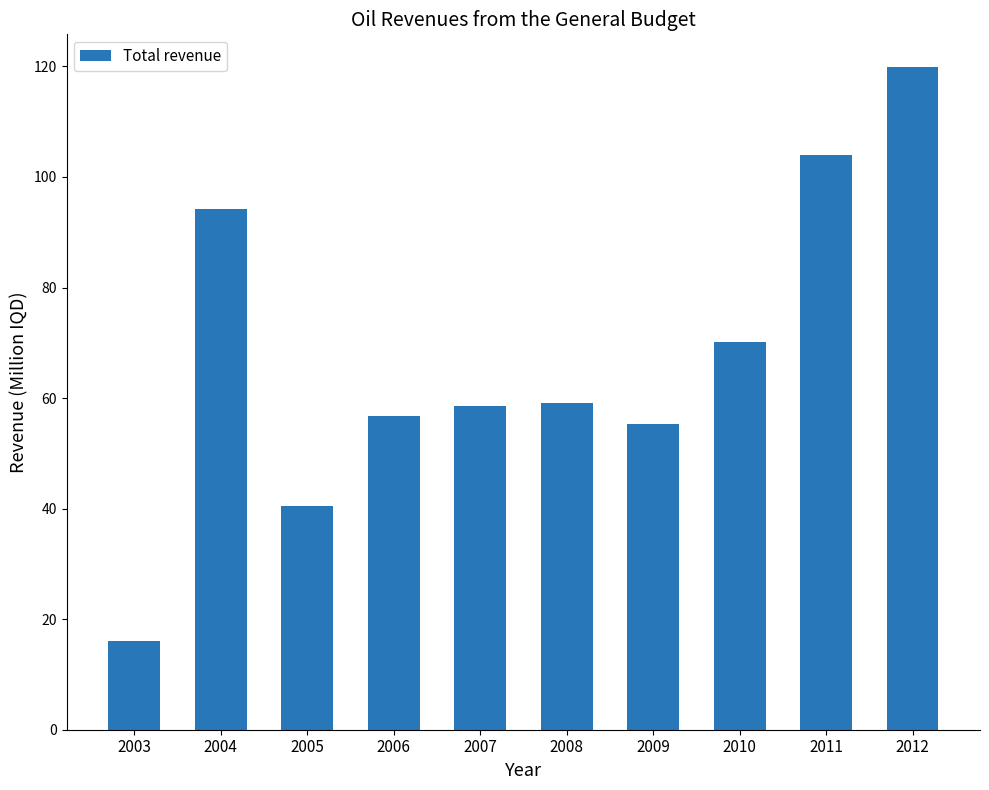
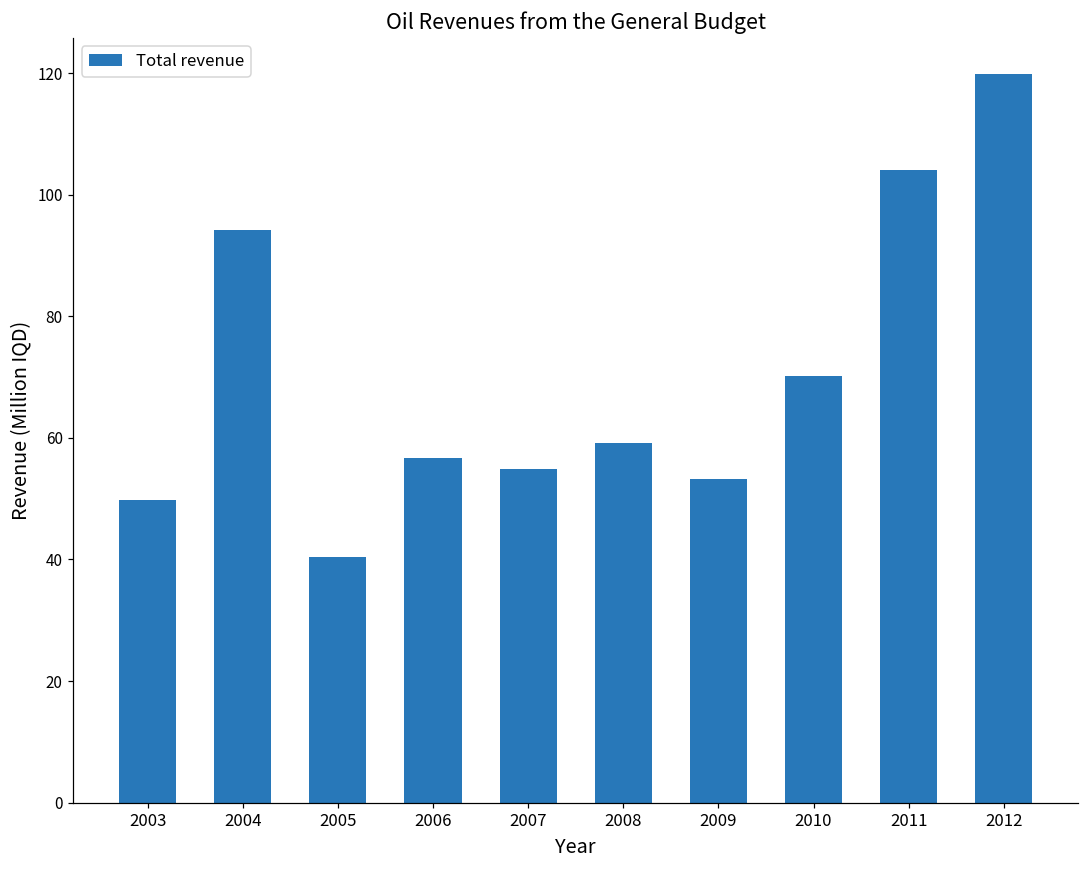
  {
-   "2003": 16,
+   "2003": 50,
    "2004": 94,
    "2005": 40,
    "2006": 57,
-   "2007": 59,
+   "2007": 55,
    "2008": 59,
-   "2009": 55,
+   "2009": 53,
    "2010": 70,
    "2011": 104,
    "2012": 120
  }
